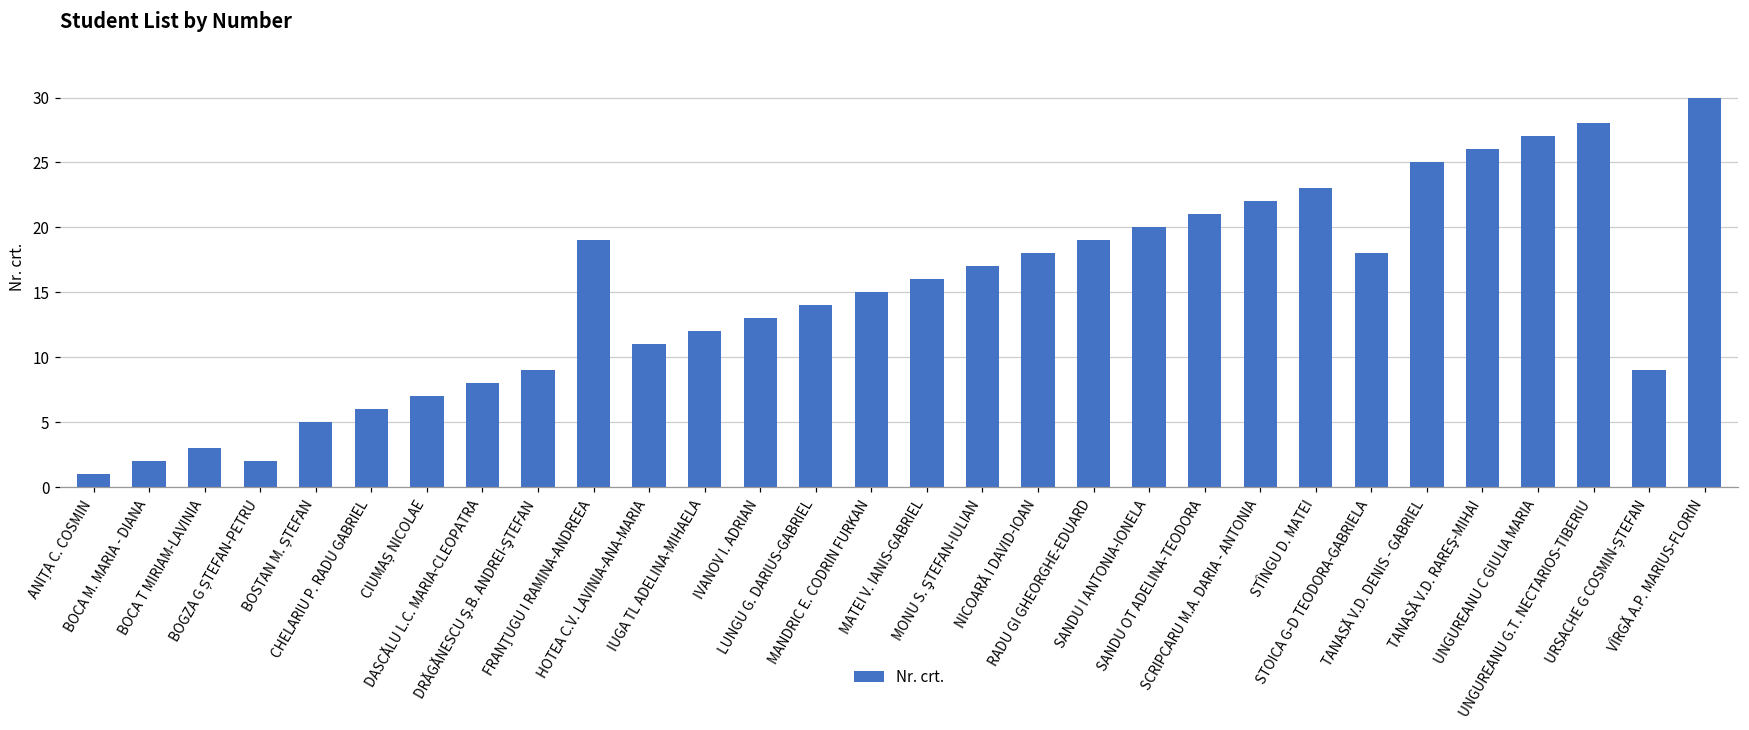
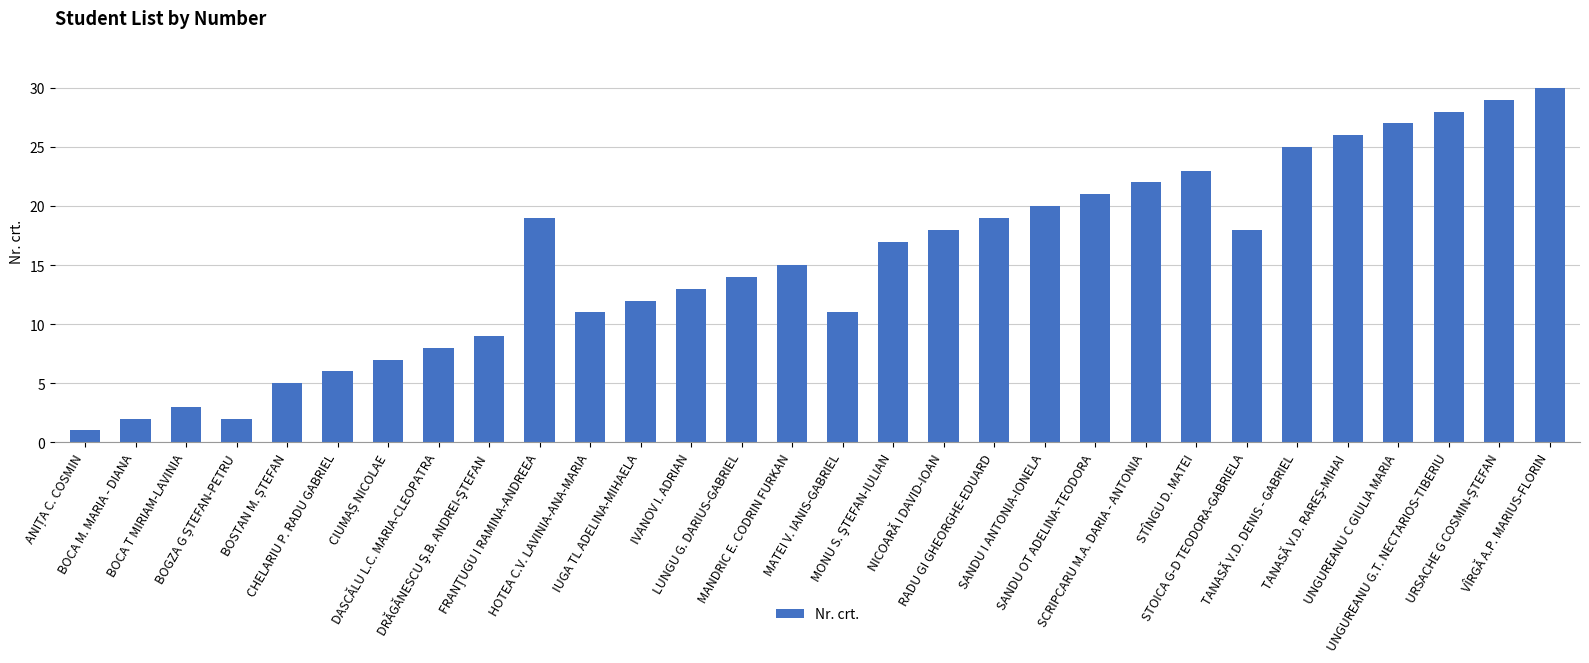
  {
    "ANIȚA C. COSMIN": 1,
    "BOCA M. MARIA - DIANA": 2,
    "BOCA T MIRIAM-LAVINIA": 3,
    "BOGZA G ȘTEFAN-PETRU": 2,
    "BOSTAN M. ȘTEFAN": 5,
    "CHELARIU P. RADU GABRIEL": 6,
    "CIUMAȘ NICOLAE": 7,
    "DASCĂLU L.C. MARIA-CLEOPATRA": 8,
    "DRĂGĂNESCU Ş.B. ANDREI-ŞTEFAN": 9,
    "FRANŢUGU I RAMINA-ANDREEA": 19,
    "HOTEA C.V. LAVINIA-ANA-MARIA": 11,
    "IUGA TL ADELINA-MIHAELA": 12,
    "IVANOV I. ADRIAN": 13,
    "LUNGU G. DARIUS-GABRIEL": 14,
    "MANDRIC E. CODRIN FURKAN": 15,
-   "MATEI V. IANIS-GABRIEL": 16,
+   "MATEI V. IANIS-GABRIEL": 11,
    "MONU S. ŞTEFAN-IULIAN": 17,
    "NICOARĂ I DAVID-IOAN": 18,
    "RADU GI GHEORGHE-EDUARD": 19,
    "SANDU I ANTONIA-IONELA": 20,
    "SANDU OT ADELINA-TEODORA": 21,
    "SCRIPCARU M.A. DARIA - ANTONIA": 22,
    "STÎNGU D. MATEI": 23,
    "STOICA G-D TEODORA-GABRIELA": 18,
    "TANASĂ V.D. DENIS - GABRIEL": 25,
    "TANASĂ V.D. RAREŞ-MIHAI": 26,
    "UNGUREANU C GIULIA MARIA": 27,
    "UNGUREANU G.T. NECTARIOS-TIBERIU": 28,
-   "URSACHE G COSMIN-ȘTEFAN": 9,
+   "URSACHE G COSMIN-ȘTEFAN": 29,
    "VÎRGĂ A.P. MARIUS-FLORIN": 30
  }
